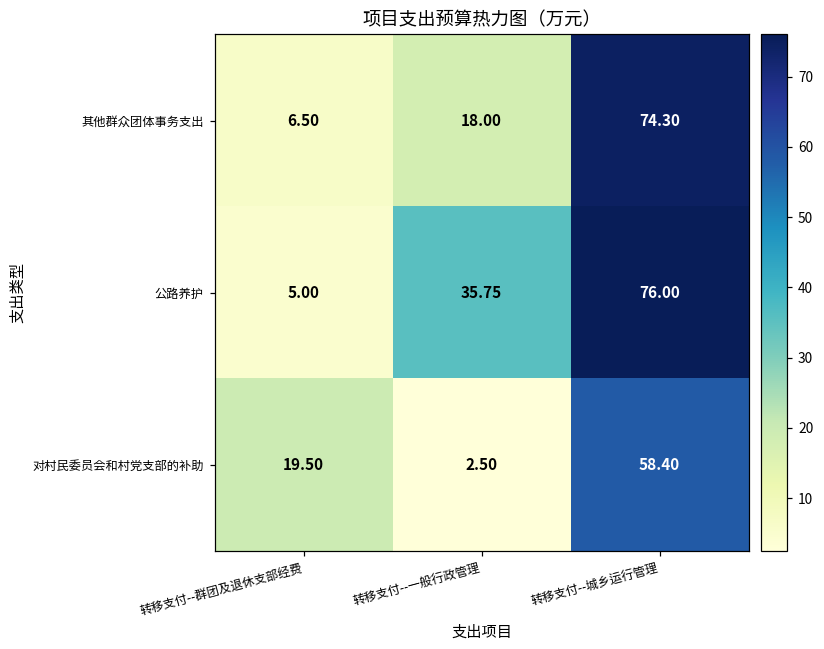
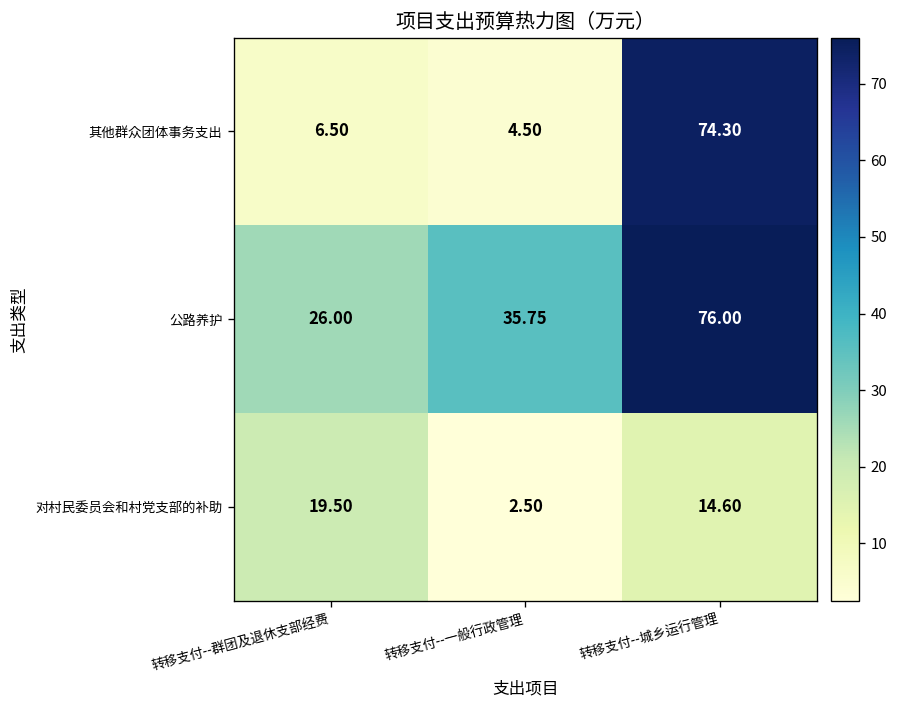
  {
    "其他群众团体事务支出": {
      "转移支付--群团及退休支部经费": 6.50,
-     "转移支付--一般行政管理": 18.00,
+     "转移支付--一般行政管理": 4.50,
      "转移支付--城乡运行管理": 74.30
    },
    "公路养护": {
-     "转移支付--群团及退休支部经费": 5.00,
+     "转移支付--群团及退休支部经费": 26.00,
      "转移支付--一般行政管理": 35.75,
      "转移支付--城乡运行管理": 76.00
    },
    "对村民委员会和村党支部的补助": {
      "转移支付--群团及退休支部经费": 19.50,
      "转移支付--一般行政管理": 2.50,
-     "转移支付--城乡运行管理": 58.40
+     "转移支付--城乡运行管理": 14.60
    }
  }
